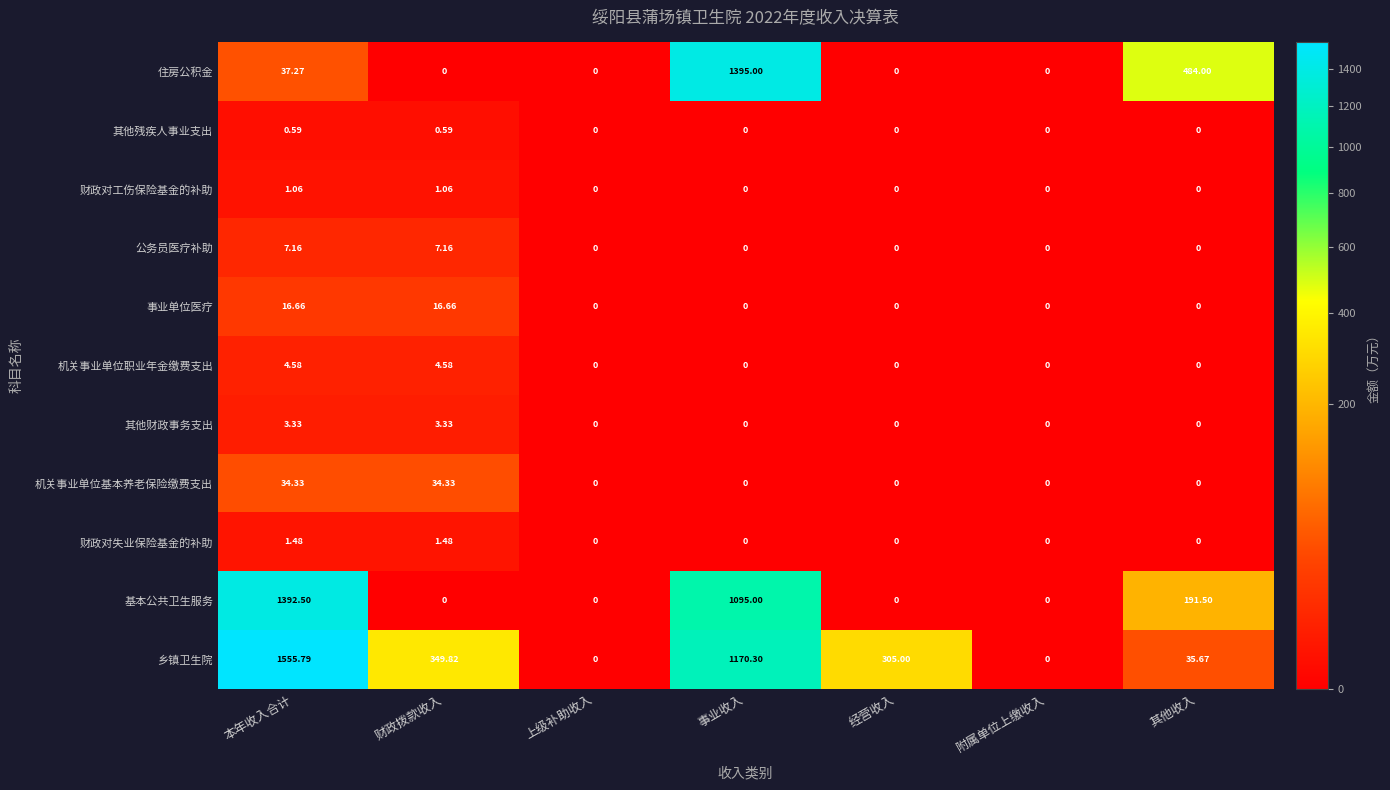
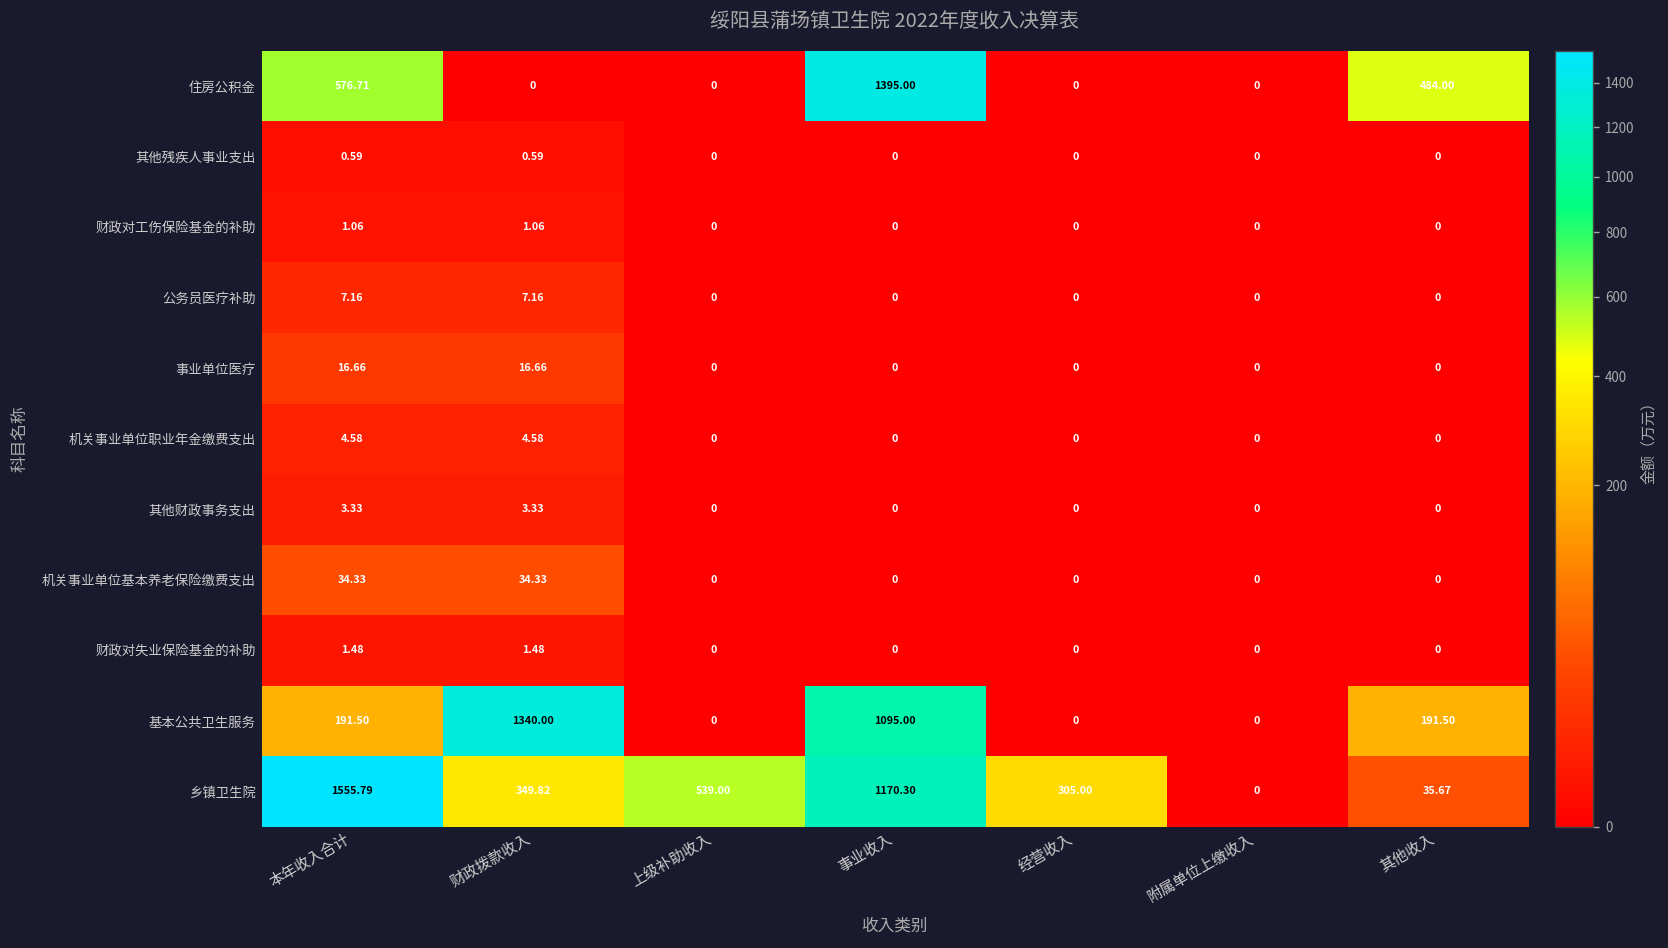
  {
    "住房公积金": {
-     "本年收入合计": 37.27,
+     "本年收入合计": 576.71,
      "财政拨款收入": 0,
      "上级补助收入": 0,
      "事业收入": 1395.00,
      "经营收入": 0,
      "附属单位上缴收入": 0,
      "其他收入": 484.00
    },
    "其他残疾人事业支出": {
      "本年收入合计": 0.59,
      "财政拨款收入": 0.59,
      "上级补助收入": 0,
      "事业收入": 0,
      "经营收入": 0,
      "附属单位上缴收入": 0,
      "其他收入": 0
    },
    "财政对工伤保险基金的补助": {
      "本年收入合计": 1.06,
      "财政拨款收入": 1.06,
      "上级补助收入": 0,
      "事业收入": 0,
      "经营收入": 0,
      "附属单位上缴收入": 0,
      "其他收入": 0
    },
    "公务员医疗补助": {
      "本年收入合计": 7.16,
      "财政拨款收入": 7.16,
      "上级补助收入": 0,
      "事业收入": 0,
      "经营收入": 0,
      "附属单位上缴收入": 0,
      "其他收入": 0
    },
    "事业单位医疗": {
      "本年收入合计": 16.66,
      "财政拨款收入": 16.66,
      "上级补助收入": 0,
      "事业收入": 0,
      "经营收入": 0,
      "附属单位上缴收入": 0,
      "其他收入": 0
    },
    "机关事业单位职业年金缴费支出": {
      "本年收入合计": 4.58,
      "财政拨款收入": 4.58,
      "上级补助收入": 0,
      "事业收入": 0,
      "经营收入": 0,
      "附属单位上缴收入": 0,
      "其他收入": 0
    },
    "其他财政事务支出": {
      "本年收入合计": 3.33,
      "财政拨款收入": 3.33,
      "上级补助收入": 0,
      "事业收入": 0,
      "经营收入": 0,
      "附属单位上缴收入": 0,
      "其他收入": 0
    },
    "机关事业单位基本养老保险缴费支出": {
      "本年收入合计": 34.33,
      "财政拨款收入": 34.33,
      "上级补助收入": 0,
      "事业收入": 0,
      "经营收入": 0,
      "附属单位上缴收入": 0,
      "其他收入": 0
    },
    "财政对失业保险基金的补助": {
      "本年收入合计": 1.48,
      "财政拨款收入": 1.48,
      "上级补助收入": 0,
      "事业收入": 0,
      "经营收入": 0,
      "附属单位上缴收入": 0,
      "其他收入": 0
    },
    "基本公共卫生服务": {
-     "本年收入合计": 1392.50,
-     "财政拨款收入": 0,
+     "本年收入合计": 191.50,
+     "财政拨款收入": 1340.00,
      "上级补助收入": 0,
      "事业收入": 1095.00,
      "经营收入": 0,
      "附属单位上缴收入": 0,
      "其他收入": 191.50
    },
    "乡镇卫生院": {
      "本年收入合计": 1555.79,
      "财政拨款收入": 349.82,
-     "上级补助收入": 0,
+     "上级补助收入": 539.00,
      "事业收入": 1170.30,
      "经营收入": 305.00,
      "附属单位上缴收入": 0,
      "其他收入": 35.67
    }
  }
